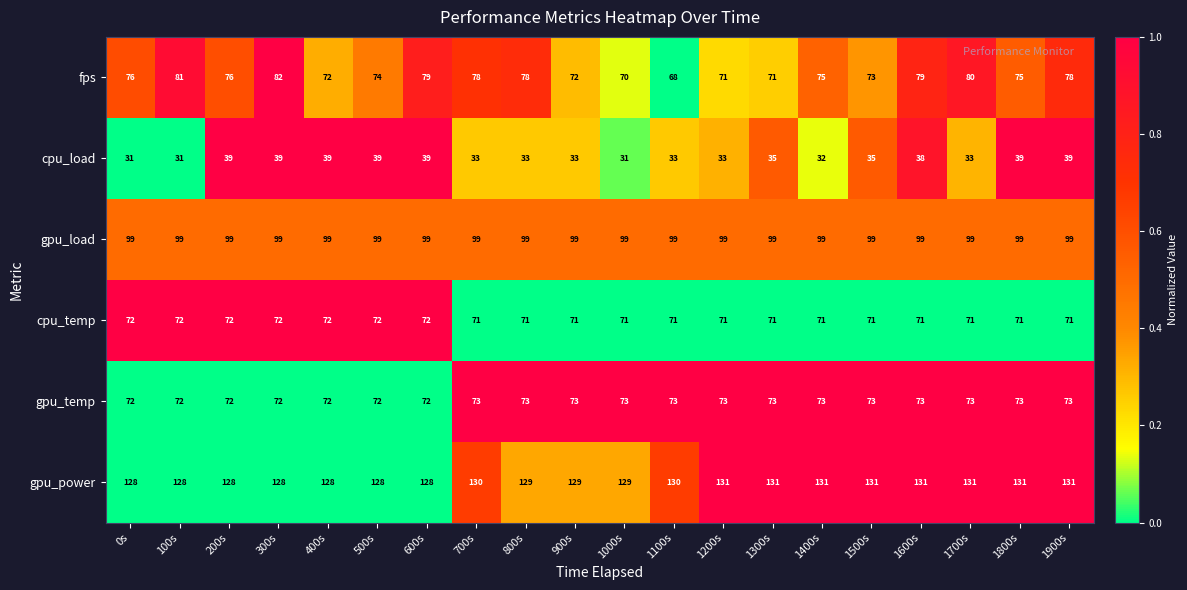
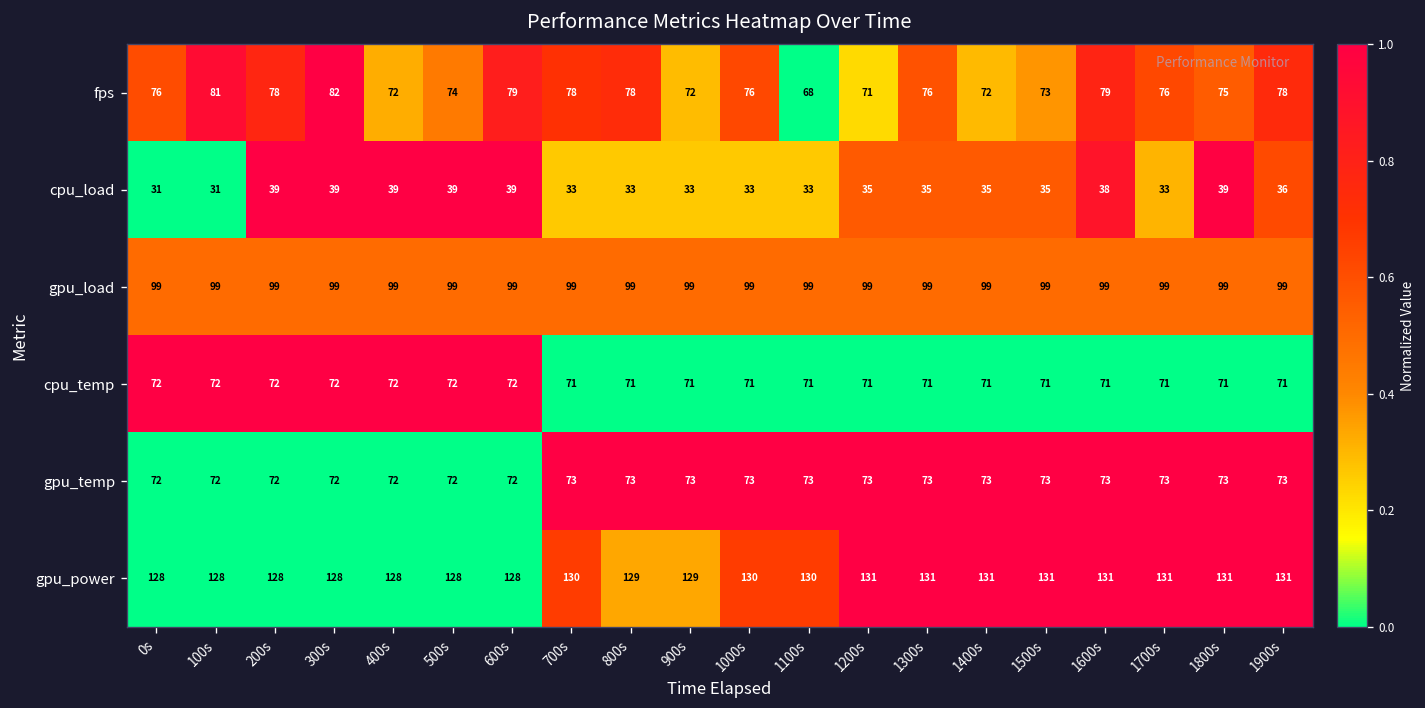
  {
    "fps": {
      "0s": 76,
      "100s": 81,
-     "200s": 76,
+     "200s": 78,
      "300s": 82,
      "400s": 72,
      "500s": 74,
      "600s": 79,
      "700s": 78,
      "800s": 78,
      "900s": 72,
-     "1000s": 70,
+     "1000s": 76,
      "1100s": 68,
      "1200s": 71,
-     "1300s": 71,
-     "1400s": 75,
+     "1300s": 76,
+     "1400s": 72,
      "1500s": 73,
      "1600s": 79,
-     "1700s": 80,
+     "1700s": 76,
      "1900s": 78
    },
    "cpu_load": {
      "0s": 31,
      "100s": 31,
      "200s": 39,
      "300s": 39,
      "400s": 39,
      "500s": 39,
      "600s": 39,
      "700s": 33,
      "800s": 33,
      "900s": 33,
-     "1000s": 31,
+     "1000s": 33,
      "1100s": 33,
-     "1200s": 33,
+     "1200s": 35,
      "1300s": 35,
-     "1400s": 32,
+     "1400s": 35,
      "1500s": 35,
      "1600s": 38,
      "1700s": 33,
      "1800s": 39,
-     "1900s": 39
+     "1900s": 36
    },
    "gpu_load": {
      "0s": 99,
      "100s": 99,
      "200s": 99,
      "300s": 99,
      "400s": 99,
      "500s": 99,
      "600s": 99,
      "700s": 99,
      "800s": 99,
      "900s": 99,
      "1000s": 99,
      "1100s": 99,
      "1200s": 99,
      "1300s": 99,
      "1400s": 99,
      "1500s": 99,
      "1600s": 99,
      "1700s": 99,
      "1800s": 99,
      "1900s": 99
    },
    "cpu_temp": {
      "0s": 72,
      "100s": 72,
      "200s": 72,
      "300s": 72,
      "400s": 72,
      "500s": 72,
      "600s": 72,
      "700s": 71,
      "800s": 71,
      "900s": 71,
      "1000s": 71,
      "1100s": 71,
      "1200s": 71,
      "1300s": 71,
      "1400s": 71,
      "1500s": 71,
      "1600s": 71,
      "1700s": 71,
      "1800s": 71,
      "1900s": 71
    },
    "gpu_temp": {
      "0s": 72,
      "100s": 72,
      "200s": 72,
      "300s": 72,
      "400s": 72,
      "500s": 72,
      "600s": 72,
      "700s": 73,
      "800s": 73,
      "900s": 73,
      "1000s": 73,
      "1100s": 73,
      "1200s": 73,
      "1300s": 73,
      "1400s": 73,
      "1500s": 73,
      "1600s": 73,
      "1700s": 73,
      "1800s": 73,
      "1900s": 73
    },
    "gpu_power": {
      "0s": 128,
      "100s": 128,
      "200s": 128,
      "300s": 128,
      "400s": 128,
      "500s": 128,
      "600s": 128,
      "700s": 130,
      "800s": 129,
      "900s": 129,
-     "1000s": 129,
+     "1000s": 130,
      "1100s": 130,
      "1200s": 131,
      "1300s": 131,
      "1400s": 131,
      "1500s": 131,
      "1600s": 131,
      "1700s": 131,
      "1800s": 131,
      "1900s": 131
    }
  }
